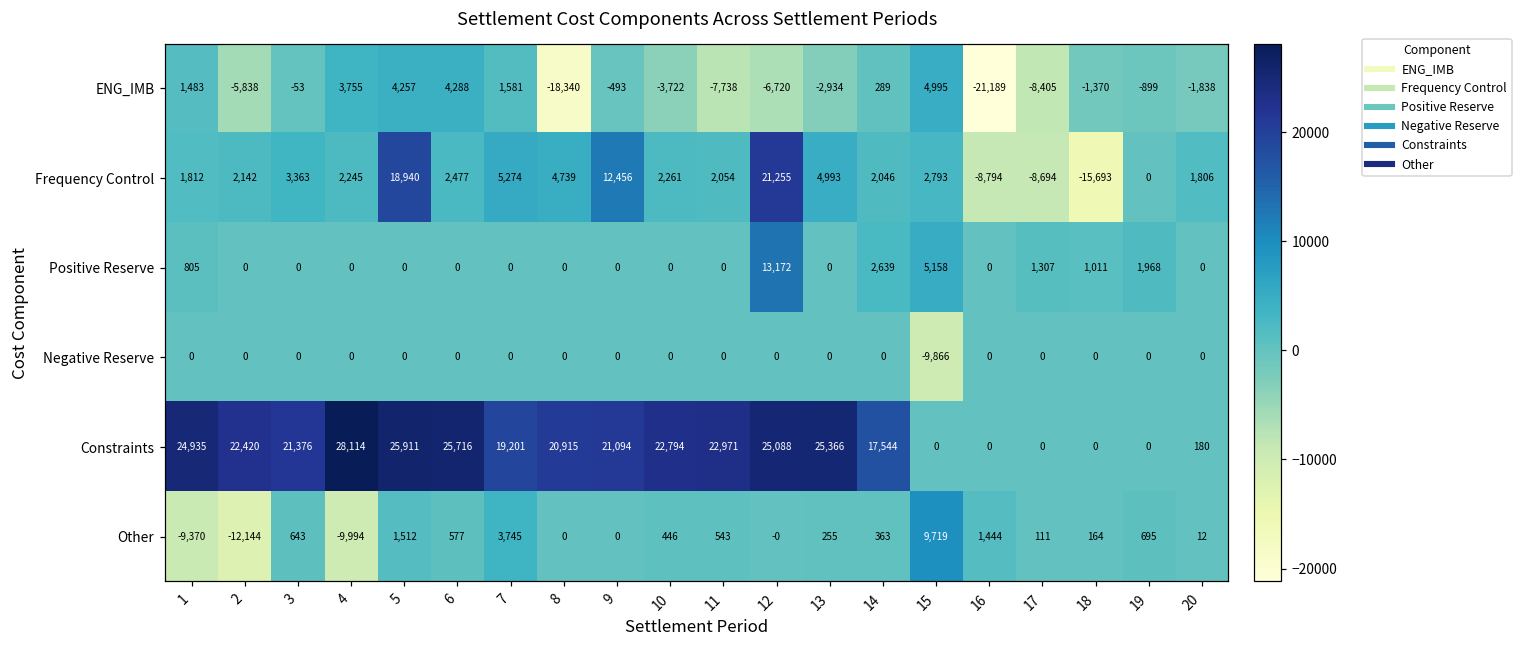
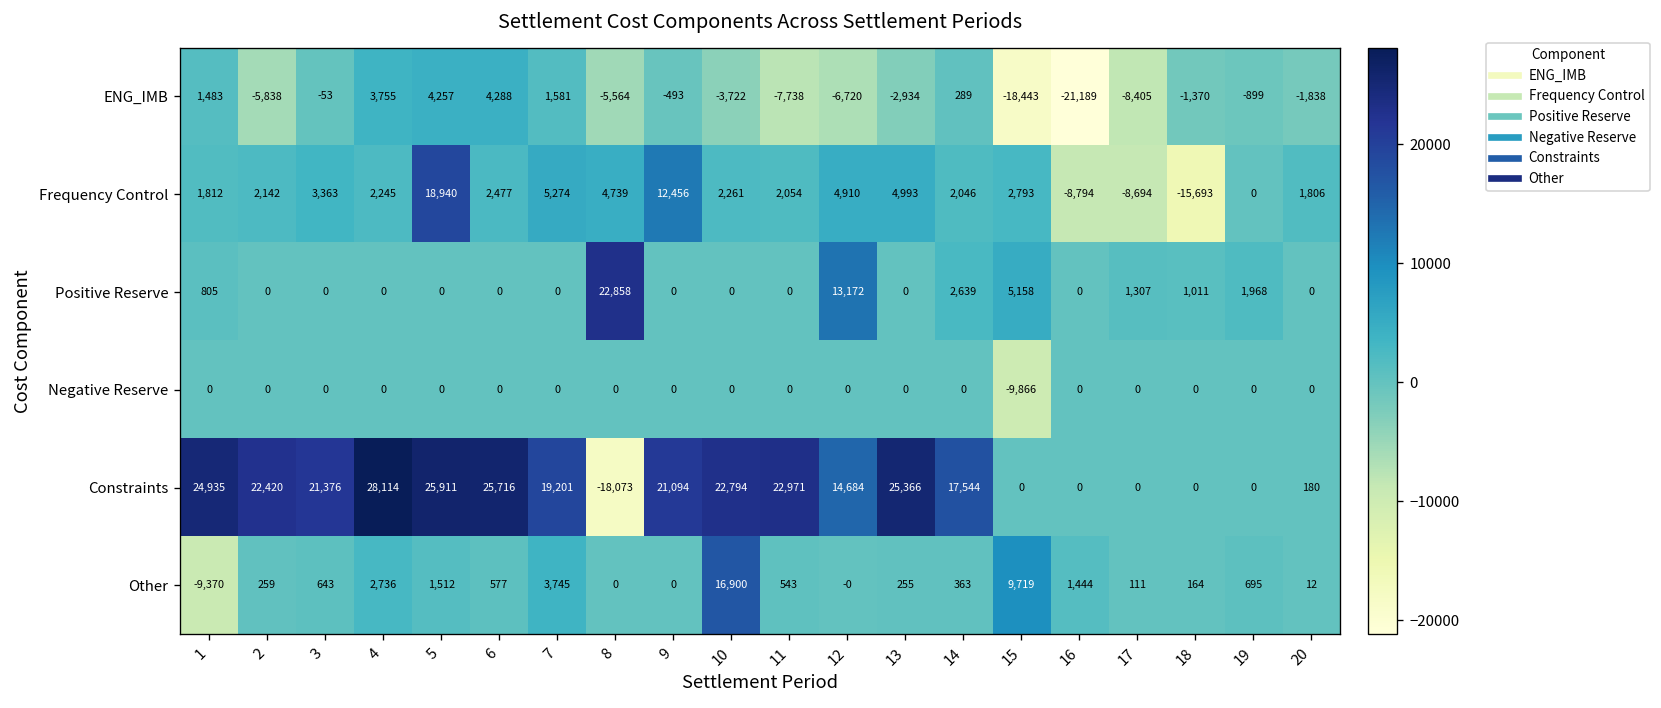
  {
    "ENG_IMB": {
      "1": "1,483",
      "2": "-5,838",
      "3": "-53",
      "4": "3,755",
      "5": "4,257",
      "6": "4,288",
      "7": "1,581",
-     "8": "-18,340",
+     "8": "-5,564",
      "9": "-493",
      "10": "-3,722",
      "11": "-7,738",
      "12": "-6,720",
      "13": "-2,934",
      "14": "289",
-     "15": "4,995",
+     "15": "-18,443",
      "16": "-21,189",
      "17": "-8,405",
      "18": "-1,370",
      "19": "-899",
      "20": "-1,838"
    },
    "Frequency Control": {
      "1": "1,812",
      "2": "2,142",
      "3": "3,363",
      "4": "2,245",
      "5": "18,940",
      "6": "2,477",
      "7": "5,274",
      "8": "4,739",
      "9": "12,456",
      "10": "2,261",
      "11": "2,054",
-     "12": "21,255",
+     "12": "4,910",
      "13": "4,993",
      "14": "2,046",
      "15": "2,793",
      "16": "-8,794",
      "17": "-8,694",
      "18": "-15,693",
      "19": "0",
      "20": "1,806"
    },
    "Positive Reserve": {
      "1": "805",
      "2": "0",
      "3": "0",
      "4": "0",
      "5": "0",
      "6": "0",
      "7": "0",
-     "8": "0",
+     "8": "22,858",
      "9": "0",
      "10": "0",
      "11": "0",
      "12": "13,172",
      "13": "0",
      "14": "2,639",
      "15": "5,158",
      "16": "0",
      "17": "1,307",
      "18": "1,011",
      "19": "1,968",
      "20": "0"
    },
    "Negative Reserve": {
      "1": "0",
      "2": "0",
      "3": "0",
      "4": "0",
      "5": "0",
      "6": "0",
      "7": "0",
      "8": "0",
      "9": "0",
      "10": "0",
      "11": "0",
      "12": "0",
      "13": "0",
      "14": "0",
      "15": "-9,866",
      "16": "0",
      "17": "0",
      "18": "0",
      "19": "0",
      "20": "0"
    },
    "Constraints": {
      "1": "24,935",
      "2": "22,420",
      "3": "21,376",
      "4": "28,114",
      "5": "25,911",
      "6": "25,716",
      "7": "19,201",
-     "8": "20,915",
+     "8": "-18,073",
      "9": "21,094",
      "10": "22,794",
      "11": "22,971",
-     "12": "25,088",
+     "12": "14,684",
      "13": "25,366",
      "14": "17,544",
      "15": "0",
      "16": "0",
      "17": "0",
      "18": "0",
      "19": "0",
      "20": "180"
    },
    "Other": {
      "1": "-9,370",
-     "2": "-12,144",
+     "2": "259",
      "3": "643",
-     "4": "-9,994",
+     "4": "2,736",
      "5": "1,512",
      "6": "577",
      "7": "3,745",
      "8": "0",
      "9": "0",
-     "10": "446",
+     "10": "16,900",
      "11": "543",
      "12": "-0",
      "13": "255",
      "14": "363",
      "15": "9,719",
      "16": "1,444",
      "17": "111",
      "18": "164",
      "19": "695",
      "20": "12"
    }
  }
